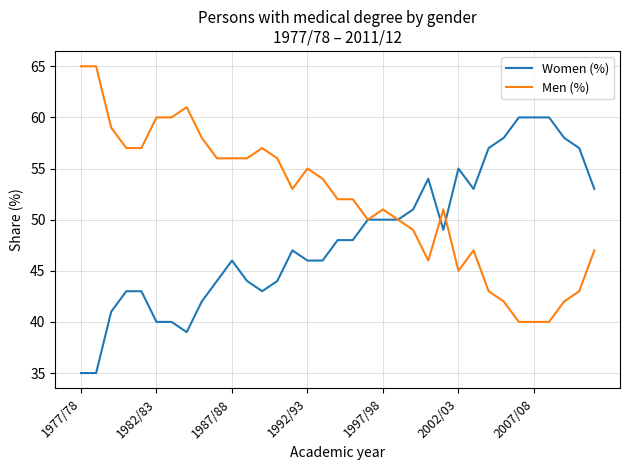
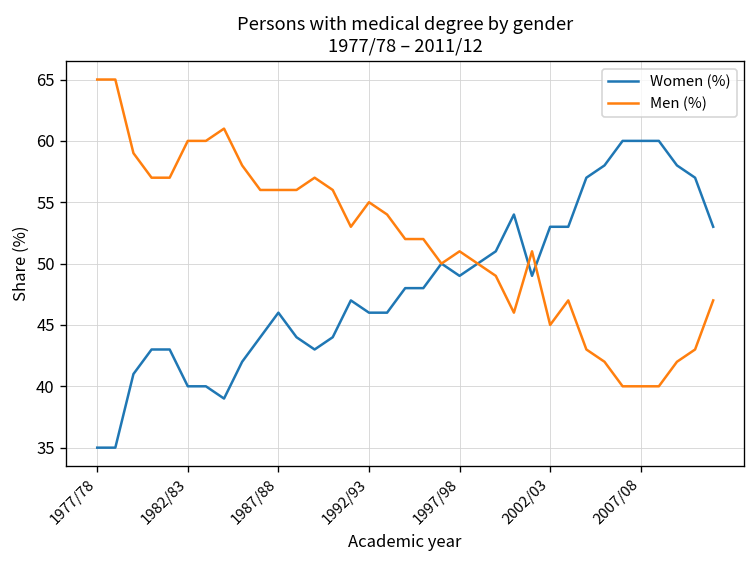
  {
    "Women (%)": {
      "1977/78": 35,
      "1982/83": 40,
      "1987/88": 46,
      "1992/93": 46,
-     "1997/98": 50,
-     "2002/03": 55,
+     "1997/98": 49,
+     "2002/03": 53,
      "2007/08": 60
    },
    "Men (%)": {
      "1977/78": 65,
      "1982/83": 60,
      "1987/88": 56,
      "1992/93": 55,
      "1997/98": 51,
      "2002/03": 45,
      "2007/08": 40
    }
  }
